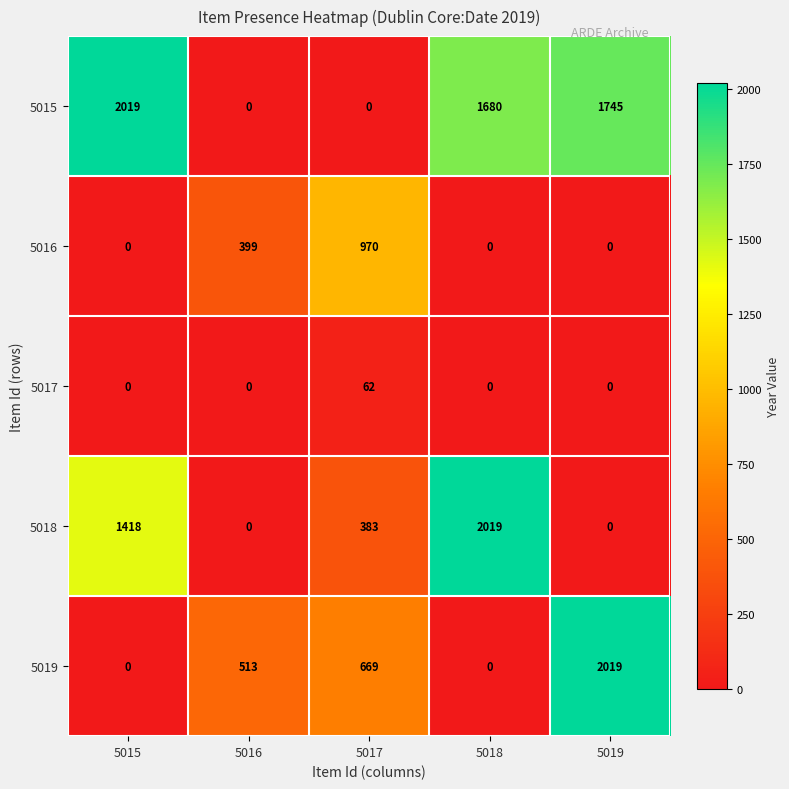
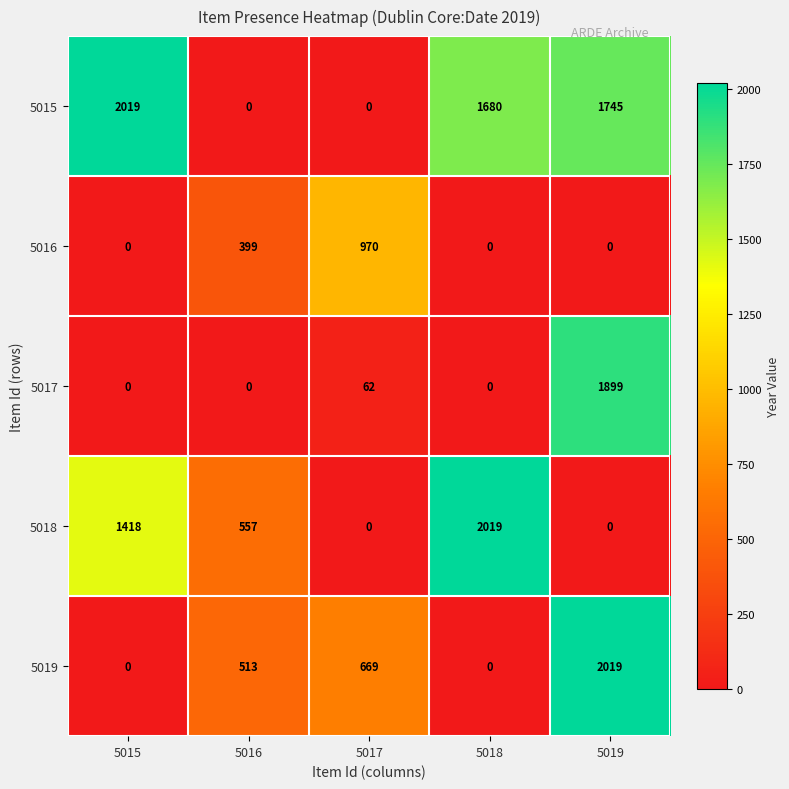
  {
    "5015": {
      "5015": 2019,
      "5016": 0,
      "5017": 0,
      "5018": 1680,
      "5019": 1745
    },
    "5016": {
      "5015": 0,
      "5016": 399,
      "5017": 970,
      "5018": 0,
      "5019": 0
    },
    "5017": {
      "5015": 0,
      "5016": 0,
      "5017": 62,
      "5018": 0,
-     "5019": 0
+     "5019": 1899
    },
    "5018": {
      "5015": 1418,
-     "5016": 0,
-     "5017": 383,
+     "5016": 557,
+     "5017": 0,
      "5018": 2019,
      "5019": 0
    },
    "5019": {
      "5015": 0,
      "5016": 513,
      "5017": 669,
      "5018": 0,
      "5019": 2019
    }
  }
